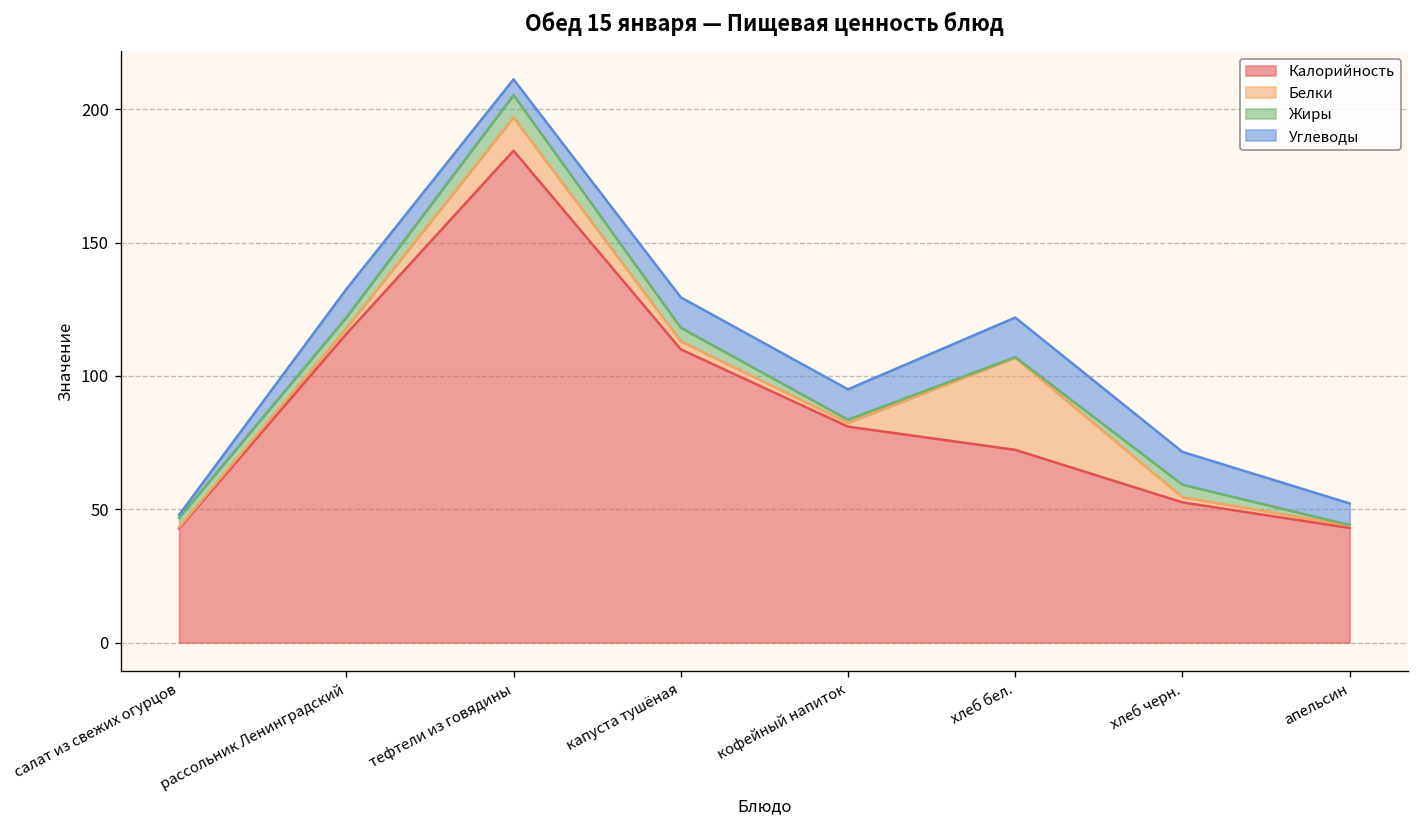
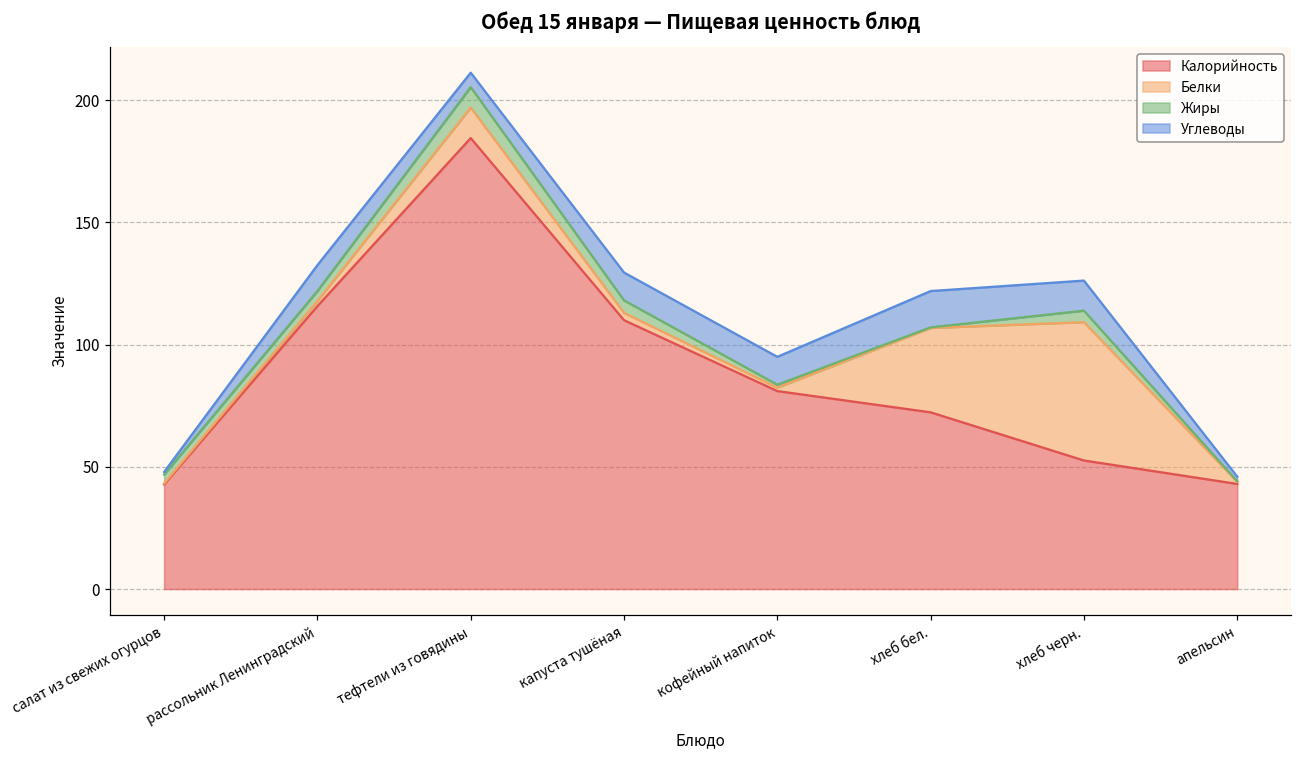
  {
    "Калорийность": {
      "рассольник Ленинградский": 116,
      "тефтели из говядины": 185,
      "капуста тушёная": 110,
      "кофейный напиток": 81,
      "хлеб бел.": 72,
      "хлеб черн.": 53
    },
    "Белки": {
      "рассольник Ленинградский": 2,
      "тефтели из говядины": 12,
      "капуста тушёная": 3,
      "кофейный напиток": 1,
-     "хлеб черн.": 2
+     "хлеб черн.": 57
    },
    "Жиры": {
      "рассольник Ленинградский": 4,
      "тефтели из говядины": 8,
      "капуста тушёная": 5,
      "кофейный напиток": 1,
      "хлеб черн.": 5
    },
    "Углеводы": {
      "рассольник Ленинградский": 11,
      "тефтели из говядины": 6,
      "капуста тушёная": 11,
      "кофейный напиток": 11,
      "хлеб бел.": 15,
      "хлеб черн.": 12,
-     "апельсин": 8
+     "апельсин": 2
    }
  }
